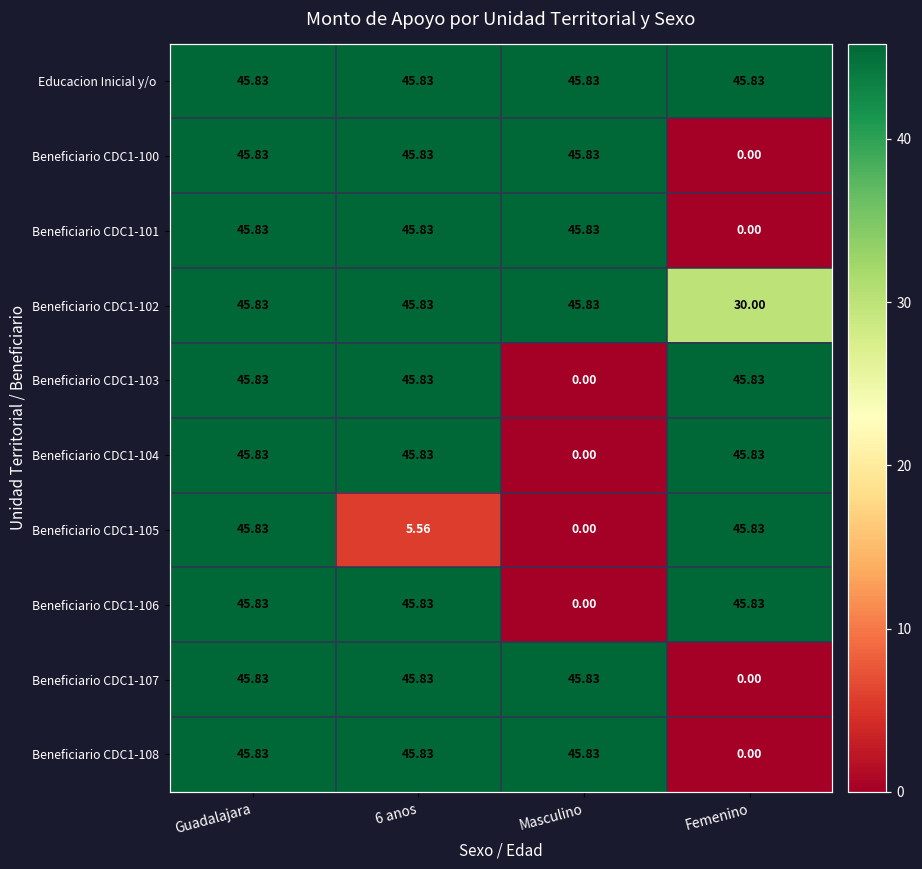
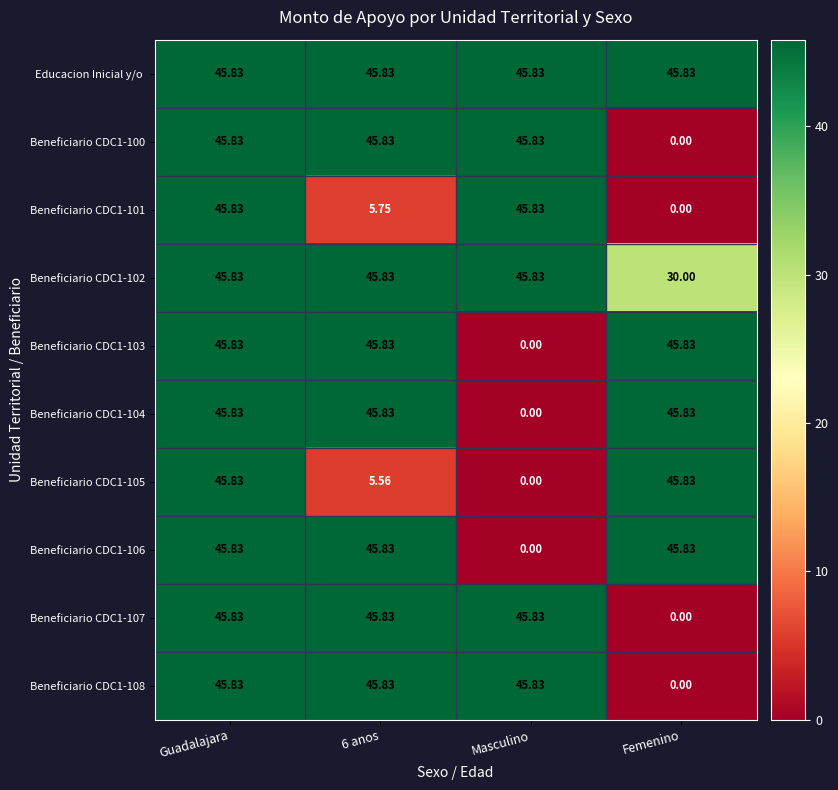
  {
    "Educacion Inicial y/o": {
      "Guadalajara": 45.83,
      "6 anos": 45.83,
      "Masculino": 45.83,
      "Femenino": 45.83
    },
    "Beneficiario CDC1-100": {
      "Guadalajara": 45.83,
      "6 anos": 45.83,
      "Masculino": 45.83,
      "Femenino": 0.00
    },
    "Beneficiario CDC1-101": {
      "Guadalajara": 45.83,
-     "6 anos": 45.83,
+     "6 anos": 5.75,
      "Masculino": 45.83,
      "Femenino": 0.00
    },
    "Beneficiario CDC1-102": {
      "Guadalajara": 45.83,
      "6 anos": 45.83,
      "Masculino": 45.83,
      "Femenino": 30.00
    },
    "Beneficiario CDC1-103": {
      "Guadalajara": 45.83,
      "6 anos": 45.83,
      "Masculino": 0.00,
      "Femenino": 45.83
    },
    "Beneficiario CDC1-104": {
      "Guadalajara": 45.83,
      "6 anos": 45.83,
      "Masculino": 0.00,
      "Femenino": 45.83
    },
    "Beneficiario CDC1-105": {
      "Guadalajara": 45.83,
      "6 anos": 5.56,
      "Masculino": 0.00,
      "Femenino": 45.83
    },
    "Beneficiario CDC1-106": {
      "Guadalajara": 45.83,
      "6 anos": 45.83,
      "Masculino": 0.00,
      "Femenino": 45.83
    },
    "Beneficiario CDC1-107": {
      "Guadalajara": 45.83,
      "6 anos": 45.83,
      "Masculino": 45.83,
      "Femenino": 0.00
    },
    "Beneficiario CDC1-108": {
      "Guadalajara": 45.83,
      "6 anos": 45.83,
      "Masculino": 45.83,
      "Femenino": 0.00
    }
  }
